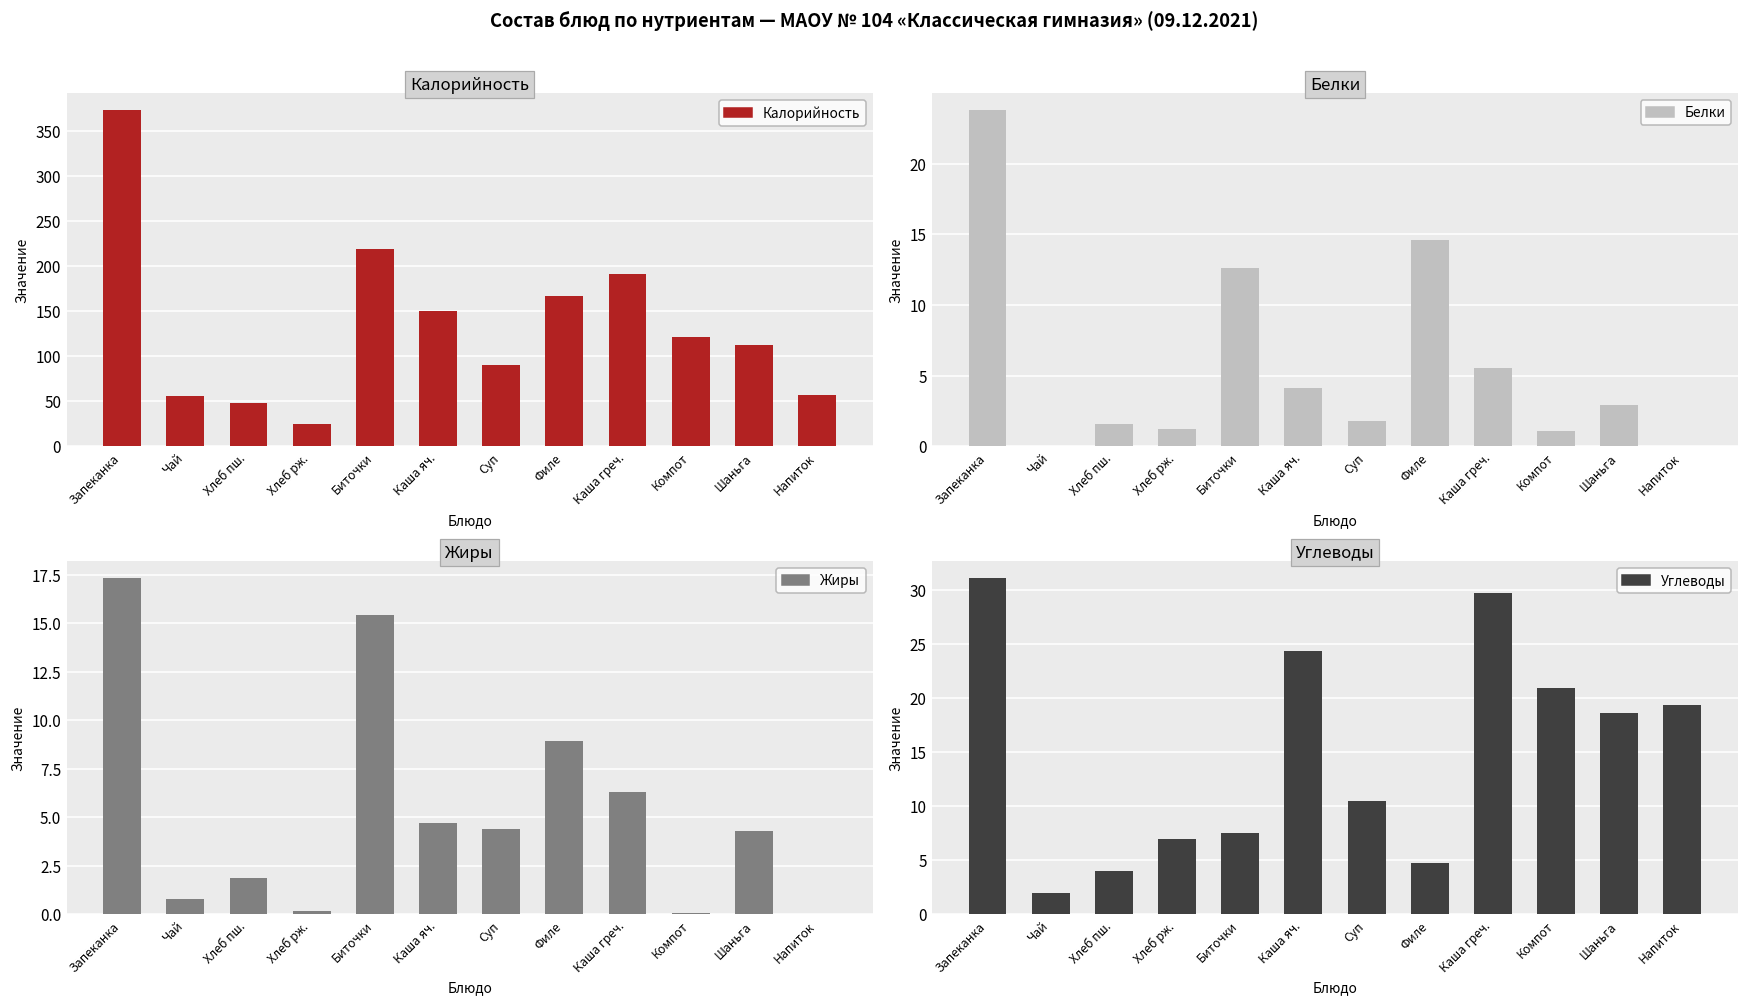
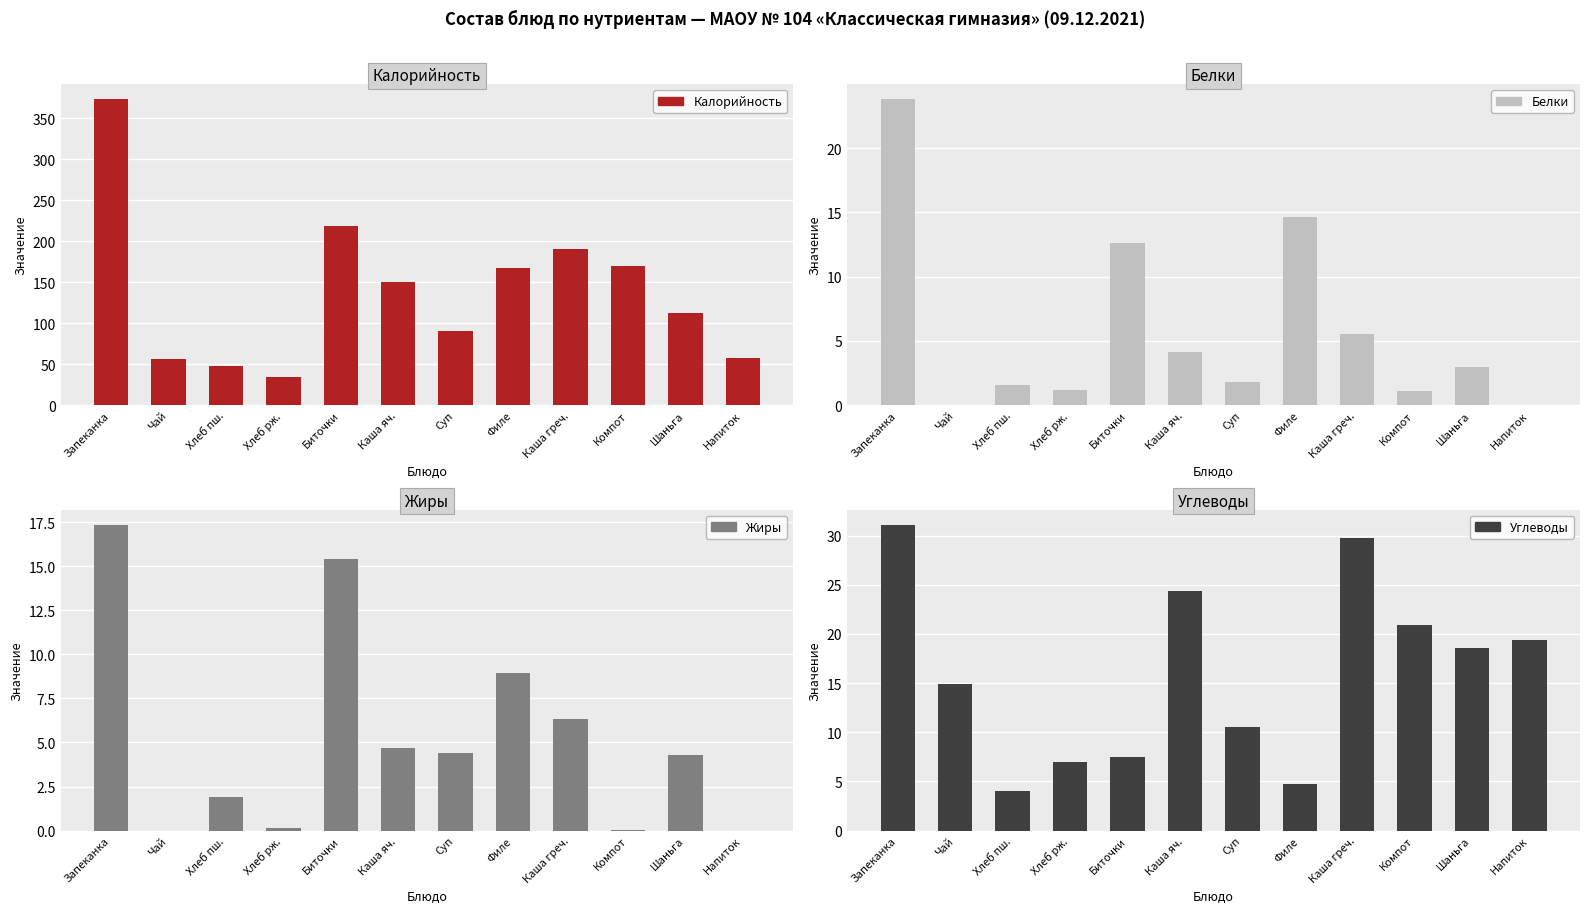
  {
    "Калорийность": {
      "Запеканка": 370,
      "Чай": 60,
      "Хлеб пш.": 50,
-     "Хлеб рж.": 20,
+     "Хлеб рж.": 30,
      "Биточки": 220,
      "Каша яч.": 150,
      "Суп": 90,
      "Филе": 170,
      "Каша греч.": 190,
-     "Компот": 120,
+     "Компот": 170,
      "Шаньга": 110,
      "Напиток": 60
    },
    "Белки": {
      "Запеканка": 23.8,
      "Хлеб пш.": 1.6,
      "Хлеб рж.": 1.2,
      "Биточки": 12.6,
      "Каша яч.": 4.1,
      "Суп": 1.8,
      "Филе": 14.6,
      "Каша греч.": 5.5,
      "Компот": 1.1,
      "Шаньга": 2.9,
      "Напиток": 0.0
    },
    "Жиры": {
      "Запеканка": 17.3,
-     "Чай": 0.8,
+     "Чай": 0.0,
      "Хлеб пш.": 1.9,
      "Хлеб рж.": 0.2,
      "Биточки": 15.4,
      "Каша яч.": 4.7,
      "Суп": 4.4,
      "Филе": 8.9,
      "Каша греч.": 6.3,
      "Шаньга": 4.3,
      "Напиток": 0.0
    },
    "Углеводы": {
      "Запеканка": 31,
-     "Чай": 2,
+     "Чай": 15,
      "Хлеб пш.": 4,
      "Хлеб рж.": 7,
      "Биточки": 8,
      "Каша яч.": 24,
      "Суп": 11,
      "Филе": 5,
      "Каша греч.": 30,
      "Компот": 21,
      "Шаньга": 19,
      "Напиток": 19
    }
  }
